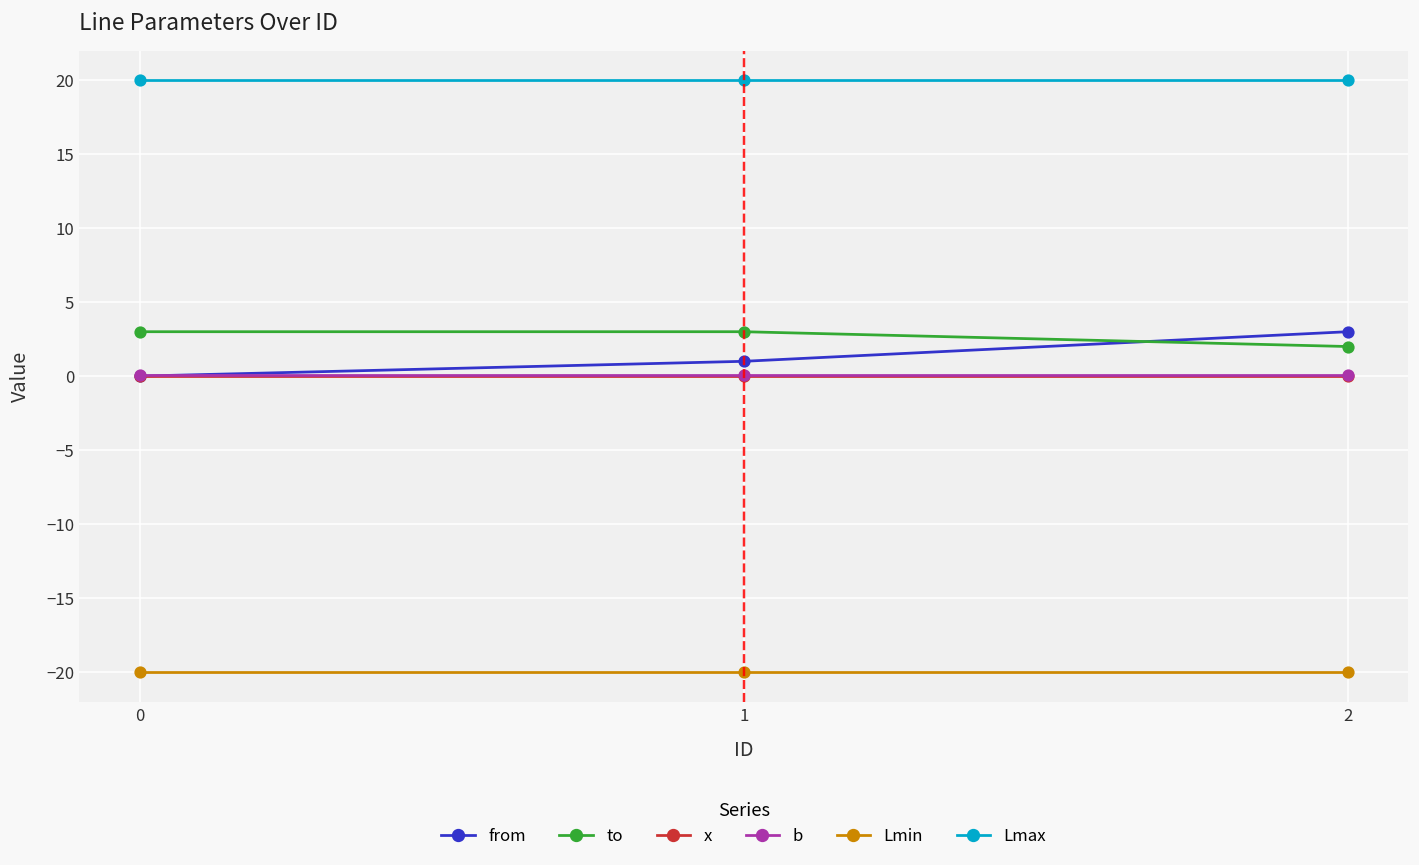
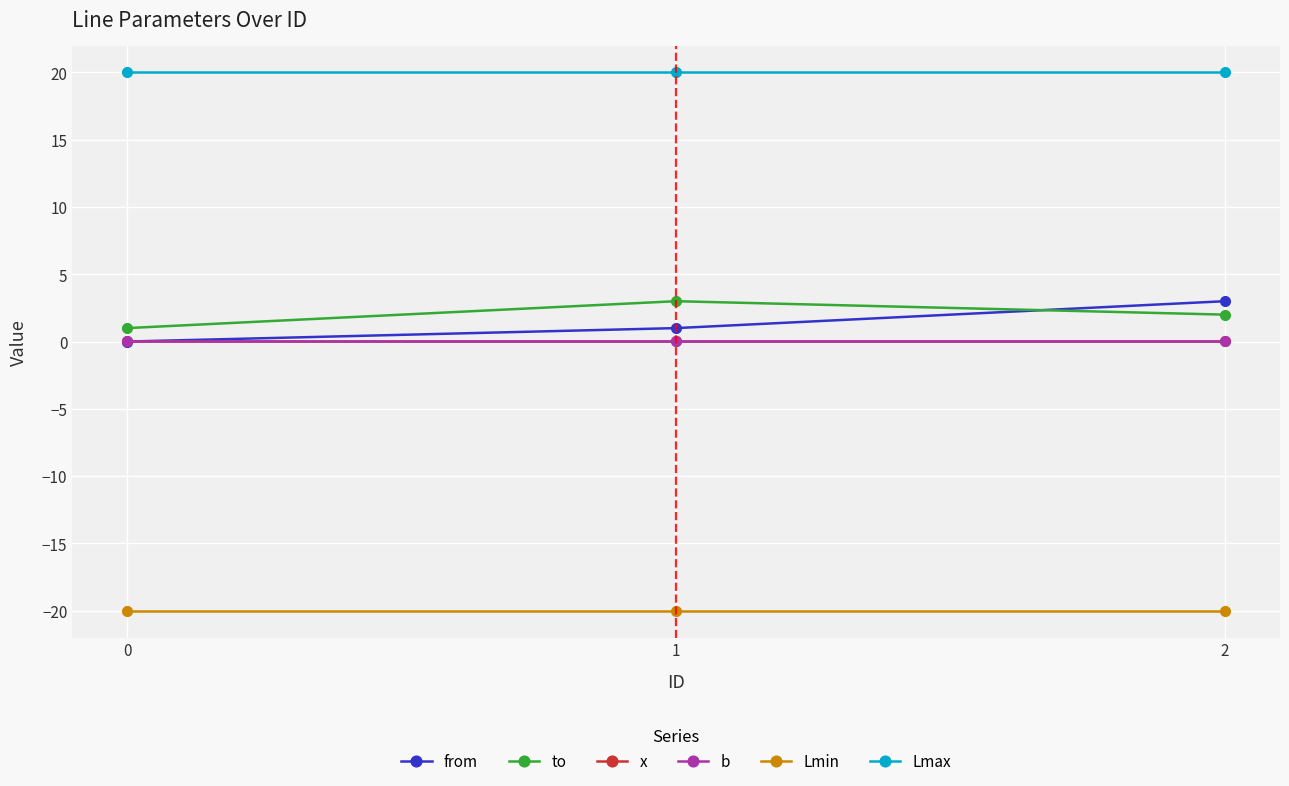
  {
    "from": {
      "1": 1,
      "2": 3
    },
    "to": {
-     "0": 3,
+     "0": 1,
      "1": 3,
      "2": 2
    },
    "b": {
      "1": 0,
      "2": 0
    },
    "Lmin": {
      "0": -20,
      "1": -20,
      "2": -20
    },
    "Lmax": {
      "0": 20,
      "1": 20,
      "2": 20
    }
  }
